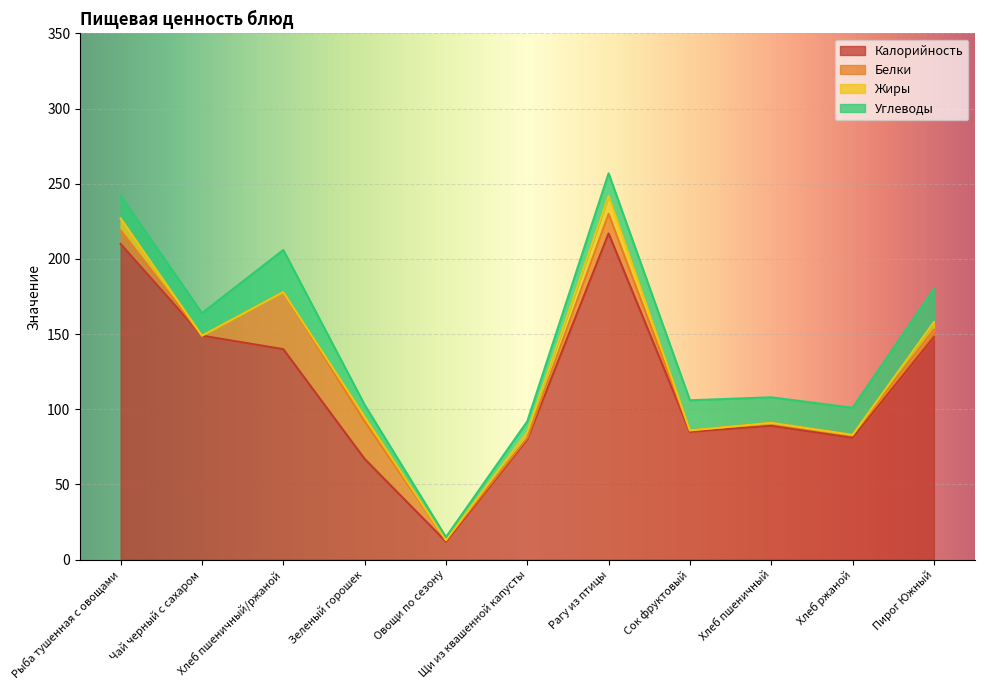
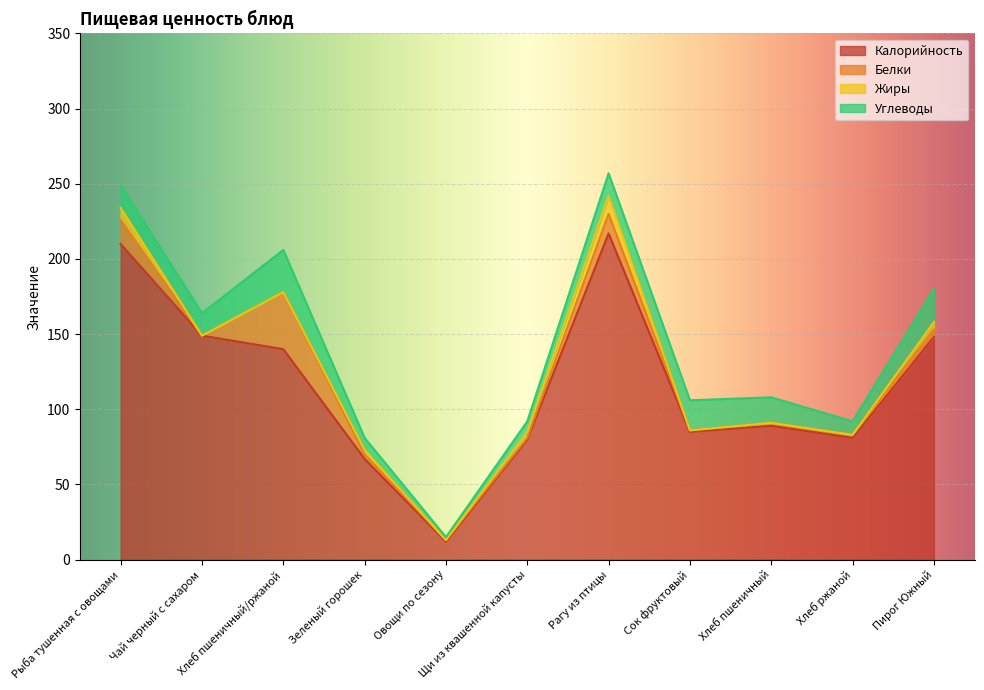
  {
    "Калорийность": {
      "Рыба тушенная с овощами": 210,
      "Хлеб пшеничный/ржаной": 140,
      "Зеленый горошек": 67,
      "Рагу из птицы": 217,
      "Хлеб пшеничный": 89,
      "Хлеб ржаной": 81,
      "Пирог Южный": 148
    },
    "Белки": {
-     "Рыба тушенная с овощами": 9,
-     "Зеленый горошек": 25,
+     "Рыба тушенная с овощами": 16,
+     "Зеленый горошек": 3,
      "Рагу из птицы": 13,
      "Пирог Южный": 5
    },
    "Жиры": {
      "Рыба тушенная с овощами": 8,
      "Зеленый горошек": 3,
      "Щи из квашенной капусты": 4,
      "Рагу из птицы": 12,
      "Пирог Южный": 5
    },
    "Углеводы": {
      "Рыба тушенная с овощами": 15,
      "Чай черный с сахаром": 15,
      "Хлеб пшеничный/ржаной": 28,
      "Зеленый горошек": 8,
      "Овощи по сезону": 2,
      "Щи из квашенной капусты": 7,
      "Рагу из птицы": 15,
      "Сок фруктовый": 20,
      "Хлеб пшеничный": 17,
-     "Хлеб ржаной": 18,
+     "Хлеб ржаной": 9,
      "Пирог Южный": 22
    }
  }
